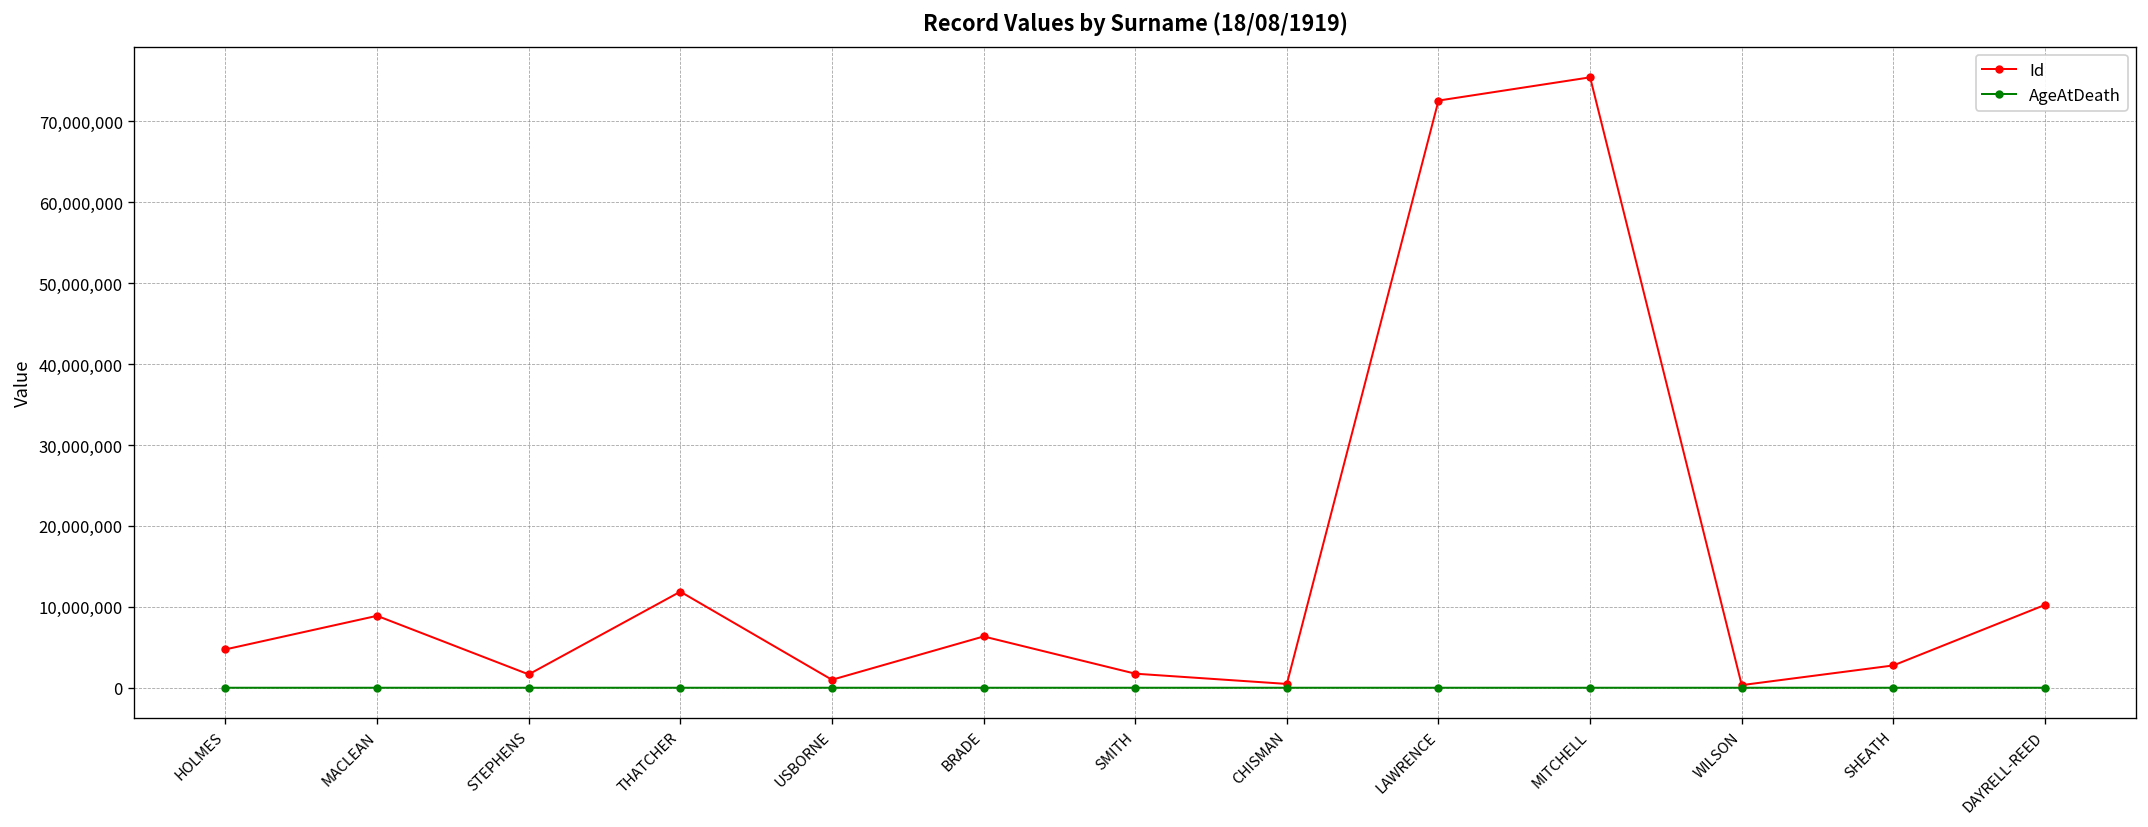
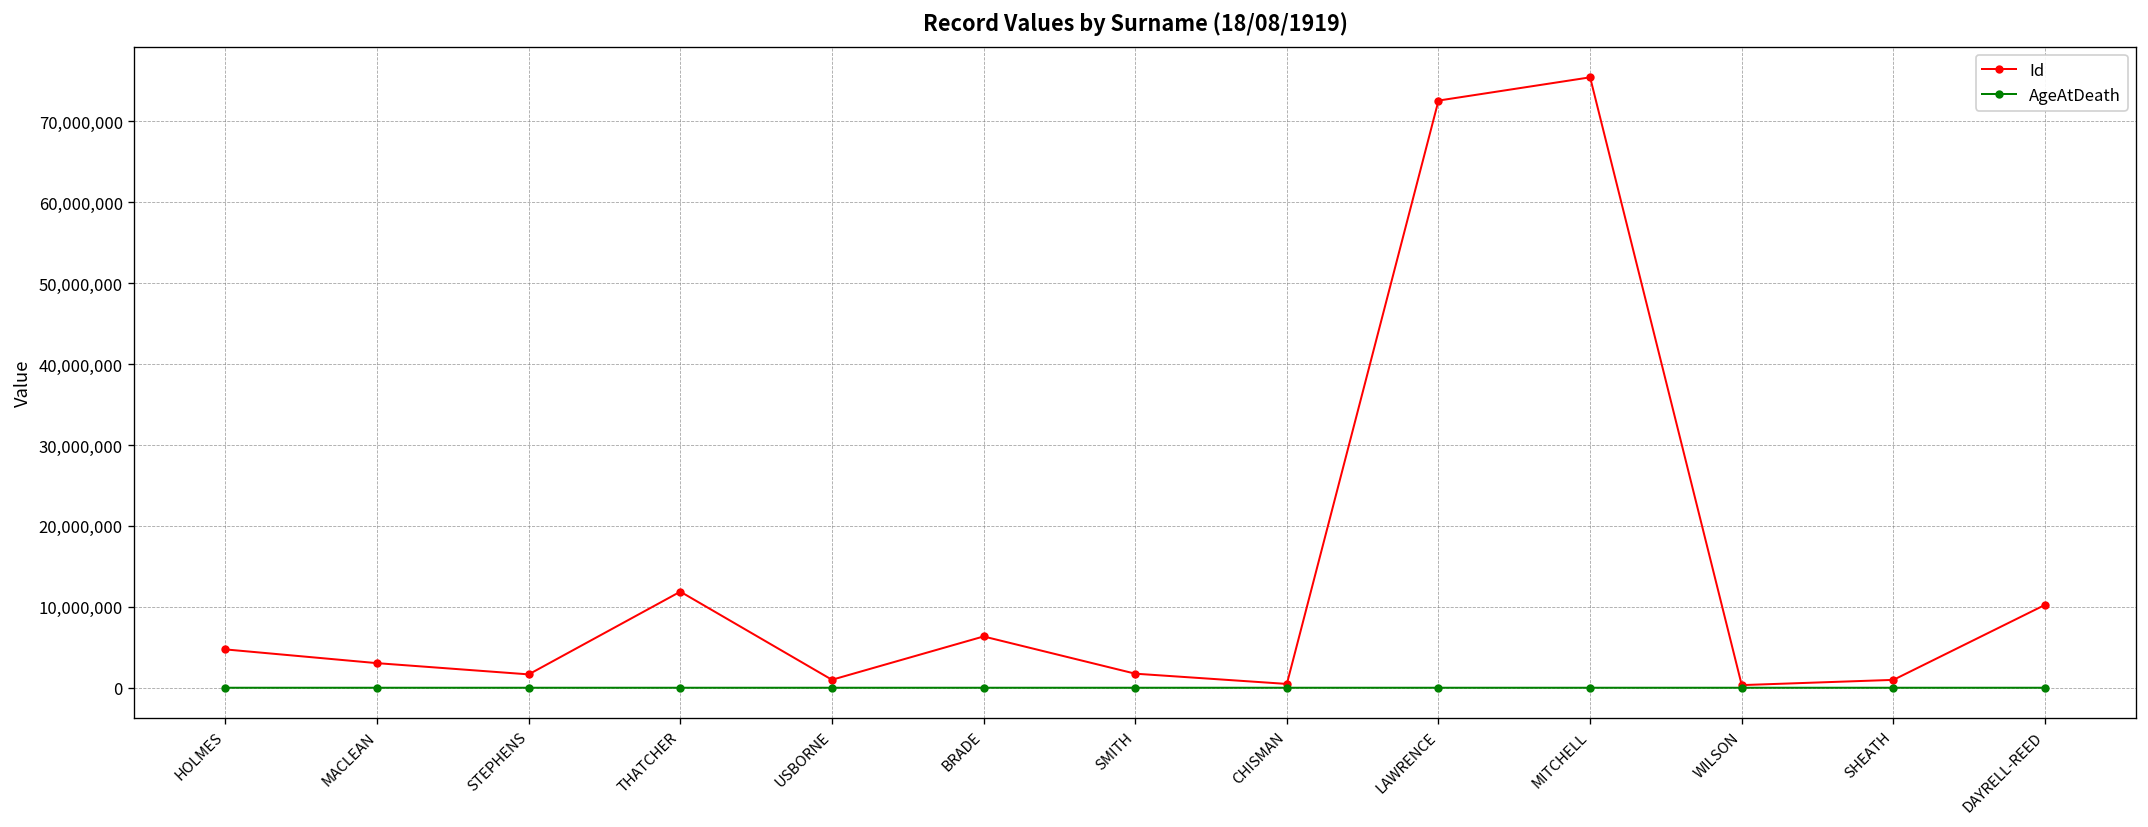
  {
    "Id": {
      "HOLMES": "5,000,000",
-     "MACLEAN": "9,000,000",
+     "MACLEAN": "3,000,000",
      "STEPHENS": "2,000,000",
      "THATCHER": "12,000,000",
      "USBORNE": "1,000,000",
      "BRADE": "6,000,000",
      "SMITH": "2,000,000",
      "CHISMAN": "0",
      "LAWRENCE": "73,000,000",
      "MITCHELL": "75,000,000",
-     "SHEATH": "3,000,000",
+     "SHEATH": "1,000,000",
      "DAYRELL-REED": "10,000,000"
    },
    "AgeAtDeath": {
      "HOLMES": "0",
      "MACLEAN": "0",
      "STEPHENS": "0",
      "THATCHER": "0",
      "USBORNE": "0",
      "BRADE": "0",
      "SMITH": "0",
      "CHISMAN": "0",
      "LAWRENCE": "0",
      "MITCHELL": "0",
      "SHEATH": "0",
      "DAYRELL-REED": "0"
    }
  }
